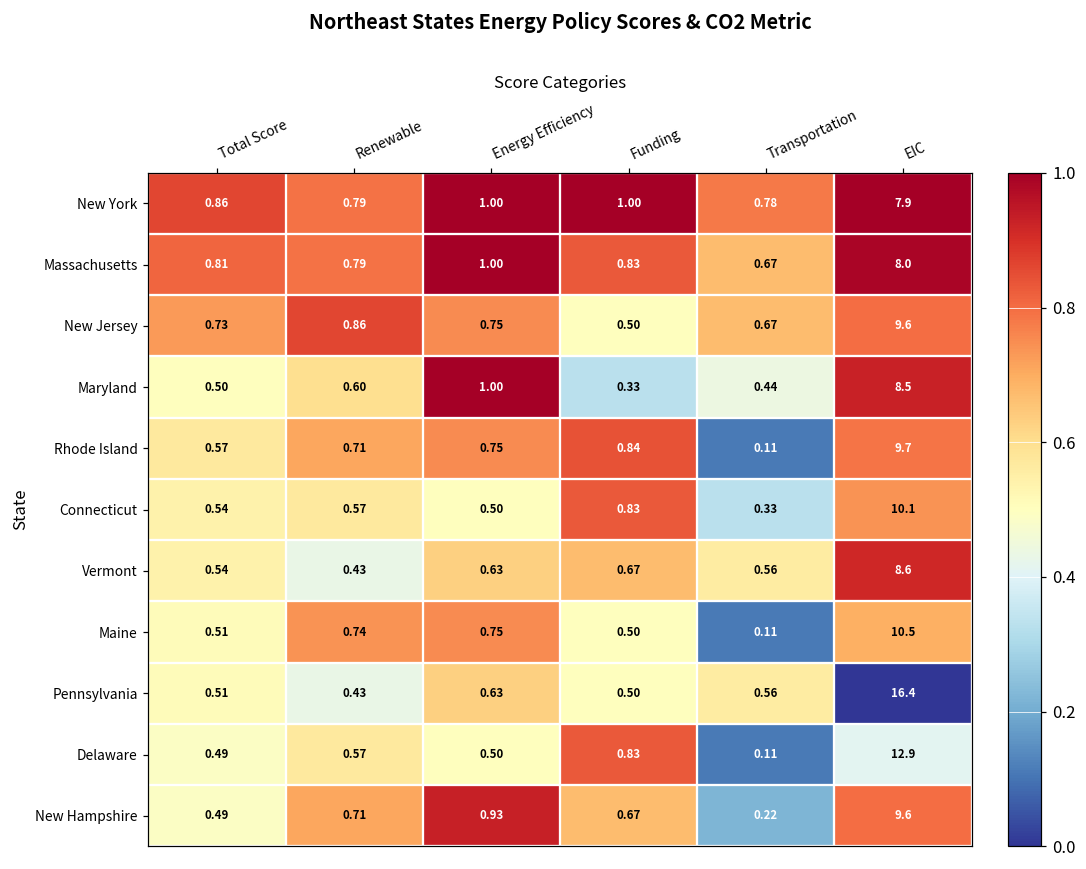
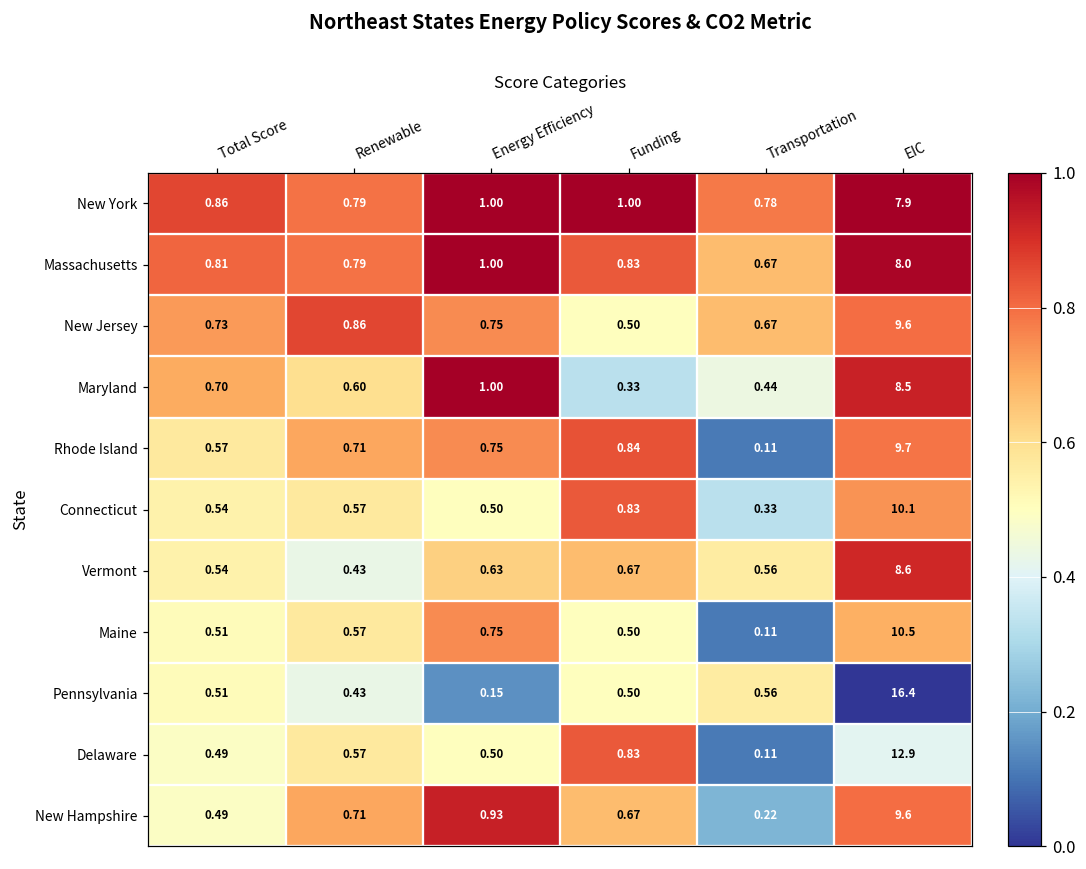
  {
    "New York": {
      "Total Score": 0.86,
      "Renewable": 0.79,
      "Energy Efficiency": 1.00,
      "Funding": 1.00,
      "Transportation": 0.78,
      "EIC": 7.9
    },
    "Massachusetts": {
      "Total Score": 0.81,
      "Renewable": 0.79,
      "Energy Efficiency": 1.00,
      "Funding": 0.83,
      "Transportation": 0.67,
      "EIC": 8.0
    },
    "New Jersey": {
      "Total Score": 0.73,
      "Renewable": 0.86,
      "Energy Efficiency": 0.75,
      "Funding": 0.50,
      "Transportation": 0.67,
      "EIC": 9.6
    },
    "Maryland": {
-     "Total Score": 0.50,
+     "Total Score": 0.70,
      "Renewable": 0.60,
      "Energy Efficiency": 1.00,
      "Funding": 0.33,
      "Transportation": 0.44,
      "EIC": 8.5
    },
    "Rhode Island": {
      "Total Score": 0.57,
      "Renewable": 0.71,
      "Energy Efficiency": 0.75,
      "Funding": 0.84,
      "Transportation": 0.11,
      "EIC": 9.7
    },
    "Connecticut": {
      "Total Score": 0.54,
      "Renewable": 0.57,
      "Energy Efficiency": 0.50,
      "Funding": 0.83,
      "Transportation": 0.33,
      "EIC": 10.1
    },
    "Vermont": {
      "Total Score": 0.54,
      "Renewable": 0.43,
      "Energy Efficiency": 0.63,
      "Funding": 0.67,
      "Transportation": 0.56,
      "EIC": 8.6
    },
    "Maine": {
      "Total Score": 0.51,
-     "Renewable": 0.74,
+     "Renewable": 0.57,
      "Energy Efficiency": 0.75,
      "Funding": 0.50,
      "Transportation": 0.11,
      "EIC": 10.5
    },
    "Pennsylvania": {
      "Total Score": 0.51,
      "Renewable": 0.43,
-     "Energy Efficiency": 0.63,
+     "Energy Efficiency": 0.15,
      "Funding": 0.50,
      "Transportation": 0.56,
      "EIC": 16.4
    },
    "Delaware": {
      "Total Score": 0.49,
      "Renewable": 0.57,
      "Energy Efficiency": 0.50,
      "Funding": 0.83,
      "Transportation": 0.11,
      "EIC": 12.9
    },
    "New Hampshire": {
      "Total Score": 0.49,
      "Renewable": 0.71,
      "Energy Efficiency": 0.93,
      "Funding": 0.67,
      "Transportation": 0.22,
      "EIC": 9.6
    }
  }
